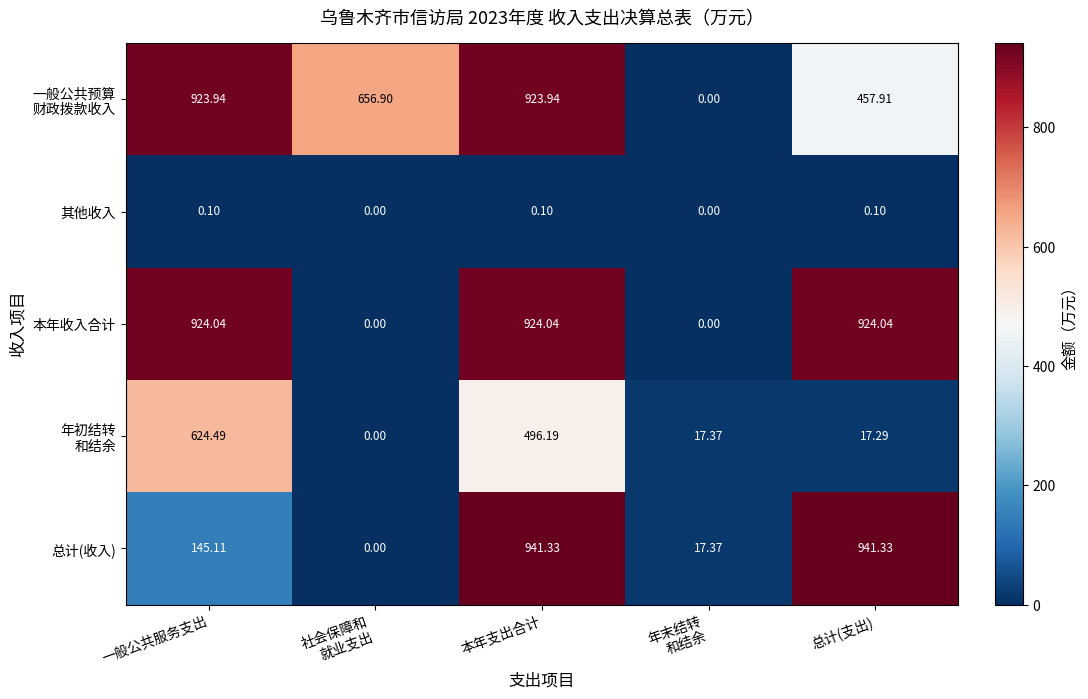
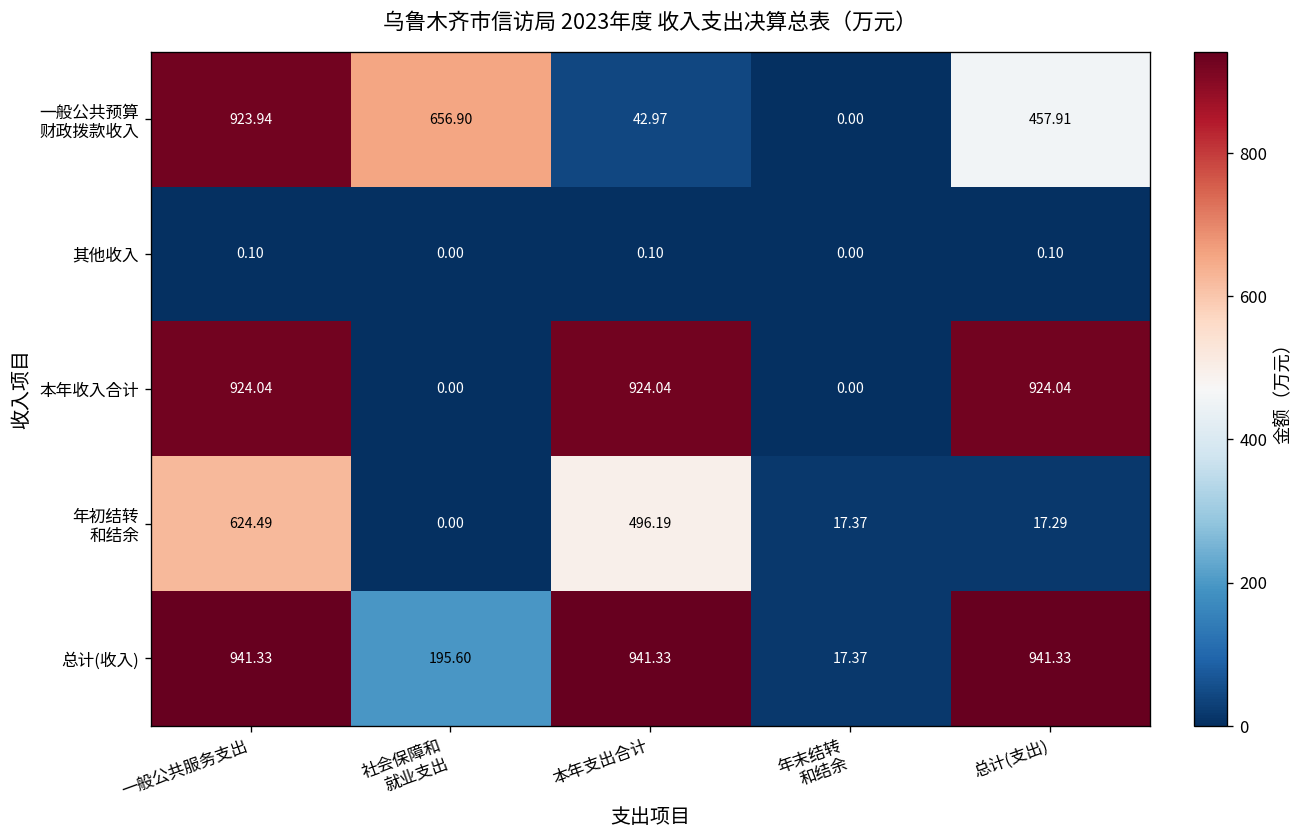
  {
    "一般公共预算 财政拨款收入": {
      "一般公共服务支出": 923.94,
      "社会保障和 就业支出": 656.90,
-     "本年支出合计": 923.94,
+     "本年支出合计": 42.97,
      "年末结转 和结余": 0.00,
      "总计(支出)": 457.91
    },
    "其他收入": {
      "一般公共服务支出": 0.10,
      "社会保障和 就业支出": 0.00,
      "本年支出合计": 0.10,
      "年末结转 和结余": 0.00,
      "总计(支出)": 0.10
    },
    "本年收入合计": {
      "一般公共服务支出": 924.04,
      "社会保障和 就业支出": 0.00,
      "本年支出合计": 924.04,
      "年末结转 和结余": 0.00,
      "总计(支出)": 924.04
    },
    "年初结转 和结余": {
      "一般公共服务支出": 624.49,
      "社会保障和 就业支出": 0.00,
      "本年支出合计": 496.19,
      "年末结转 和结余": 17.37,
      "总计(支出)": 17.29
    },
    "总计(收入)": {
-     "一般公共服务支出": 145.11,
-     "社会保障和 就业支出": 0.00,
+     "一般公共服务支出": 941.33,
+     "社会保障和 就业支出": 195.60,
      "本年支出合计": 941.33,
      "年末结转 和结余": 17.37,
      "总计(支出)": 941.33
    }
  }
